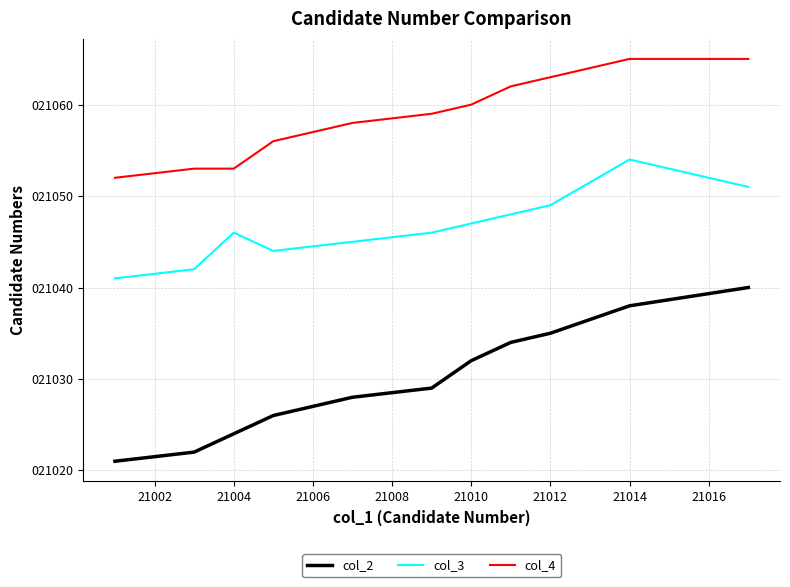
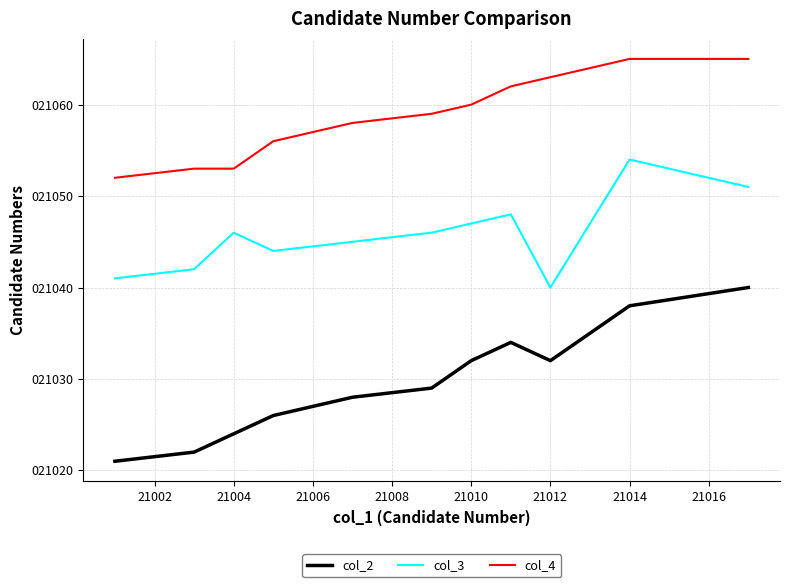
  {
    "col_2": {
      "21004": 21024,
      "21010": 21032,
-     "21012": 21035,
+     "21012": 21032,
      "21014": 21038
    },
    "col_3": {
      "21004": 21046,
      "21010": 21047,
-     "21012": 21049,
+     "21012": 21040,
      "21014": 21054
    },
    "col_4": {
      "21004": 21053,
      "21010": 21060,
      "21012": 21063,
      "21014": 21065
    }
  }
